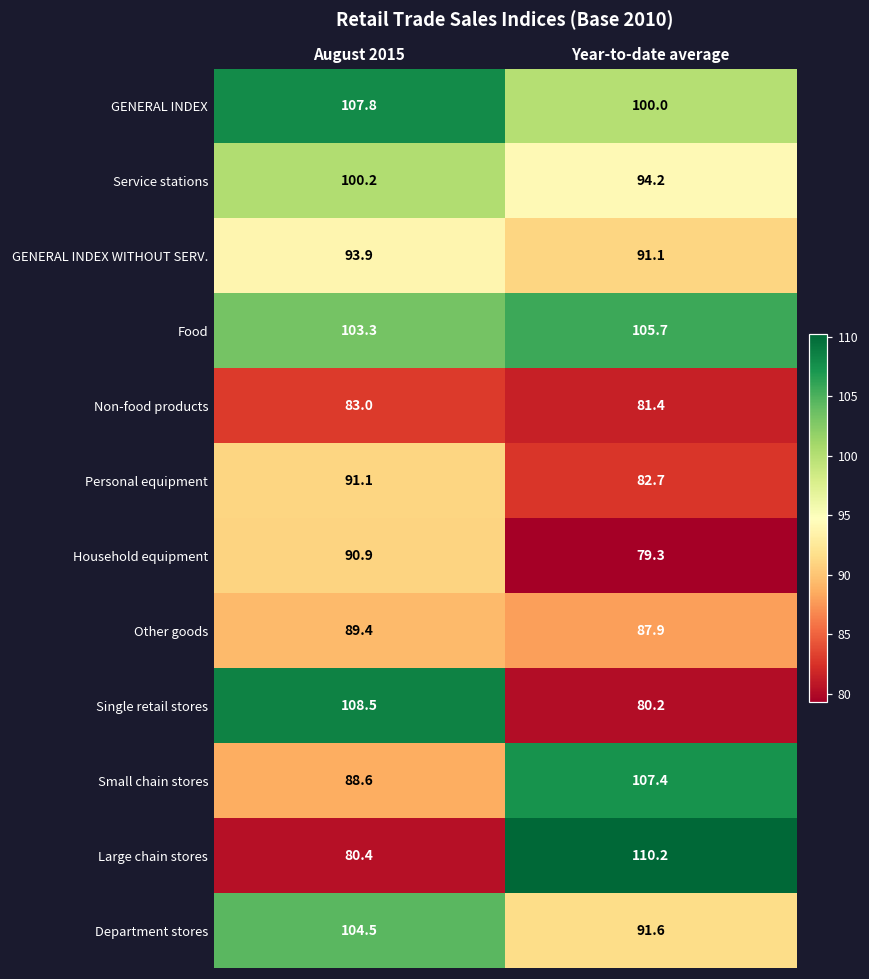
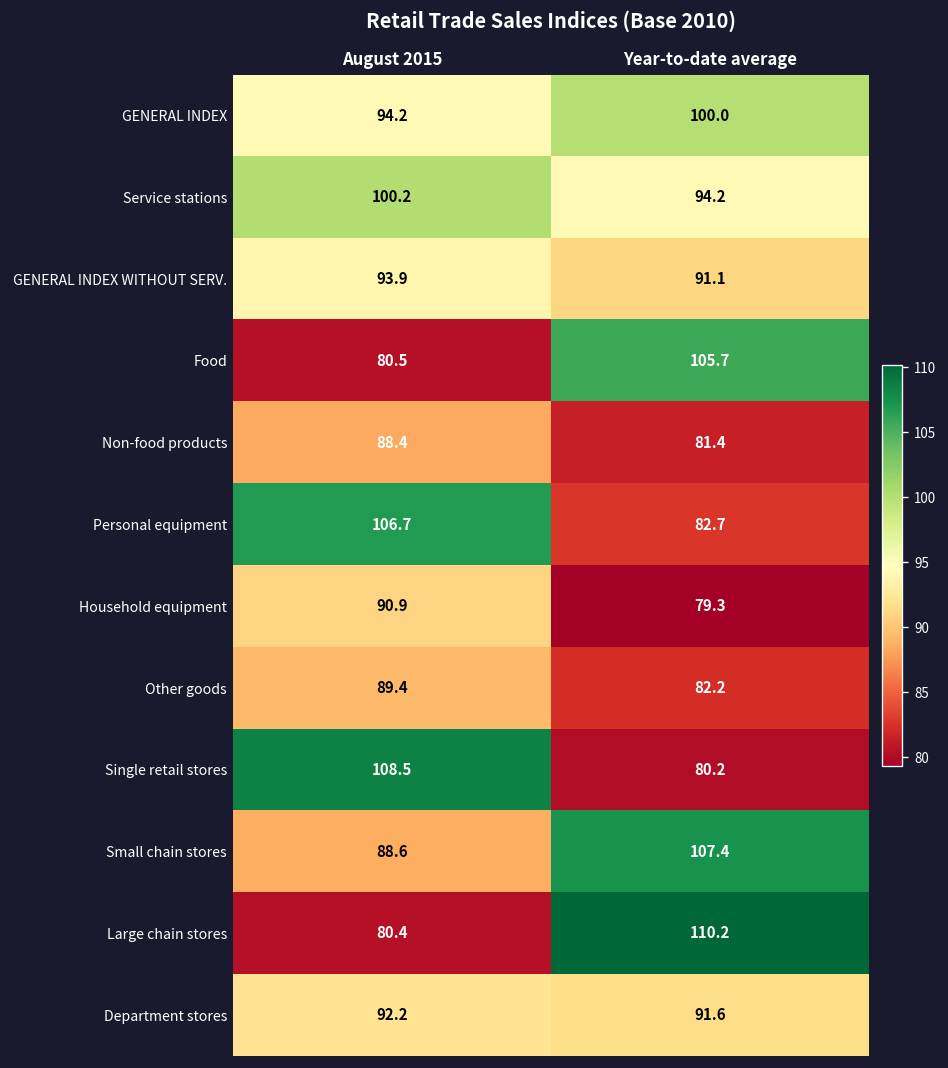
  {
    "GENERAL INDEX": {
-     "August 2015": 107.8,
+     "August 2015": 94.2,
      "Year-to-date average": 100.0
    },
    "Service stations": {
      "August 2015": 100.2,
      "Year-to-date average": 94.2
    },
    "GENERAL INDEX WITHOUT SERV.": {
      "August 2015": 93.9,
      "Year-to-date average": 91.1
    },
    "Food": {
-     "August 2015": 103.3,
+     "August 2015": 80.5,
      "Year-to-date average": 105.7
    },
    "Non-food products": {
-     "August 2015": 83.0,
+     "August 2015": 88.4,
      "Year-to-date average": 81.4
    },
    "Personal equipment": {
-     "August 2015": 91.1,
+     "August 2015": 106.7,
      "Year-to-date average": 82.7
    },
    "Household equipment": {
      "August 2015": 90.9,
      "Year-to-date average": 79.3
    },
    "Other goods": {
      "August 2015": 89.4,
-     "Year-to-date average": 87.9
+     "Year-to-date average": 82.2
    },
    "Single retail stores": {
      "August 2015": 108.5,
      "Year-to-date average": 80.2
    },
    "Small chain stores": {
      "August 2015": 88.6,
      "Year-to-date average": 107.4
    },
    "Large chain stores": {
      "August 2015": 80.4,
      "Year-to-date average": 110.2
    },
    "Department stores": {
-     "August 2015": 104.5,
+     "August 2015": 92.2,
      "Year-to-date average": 91.6
    }
  }
